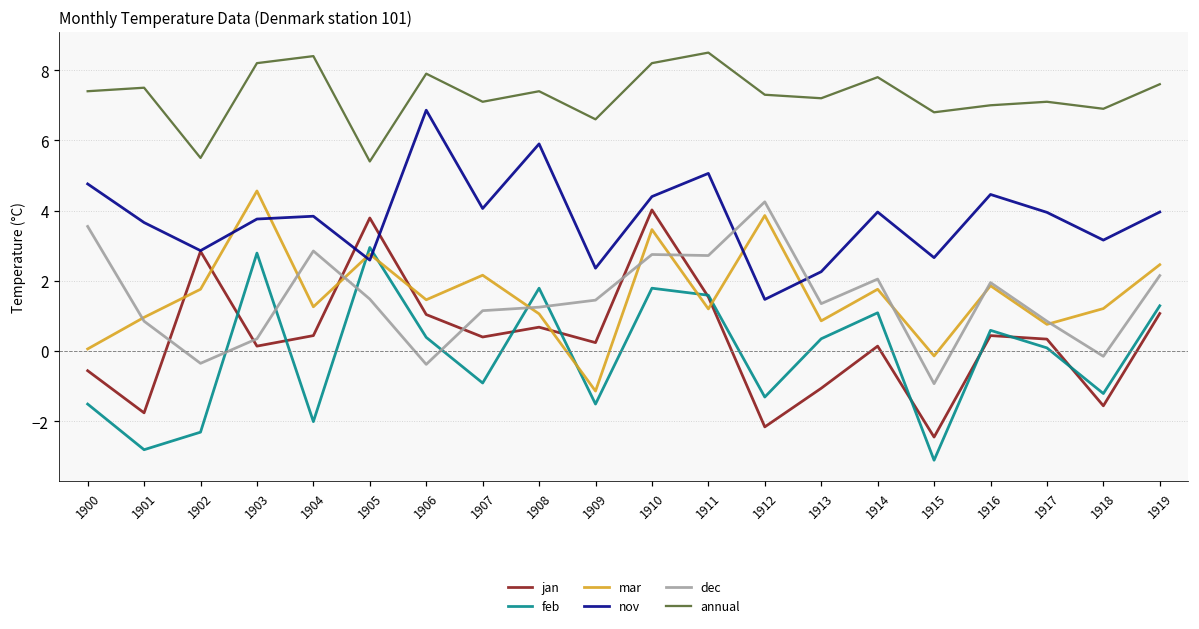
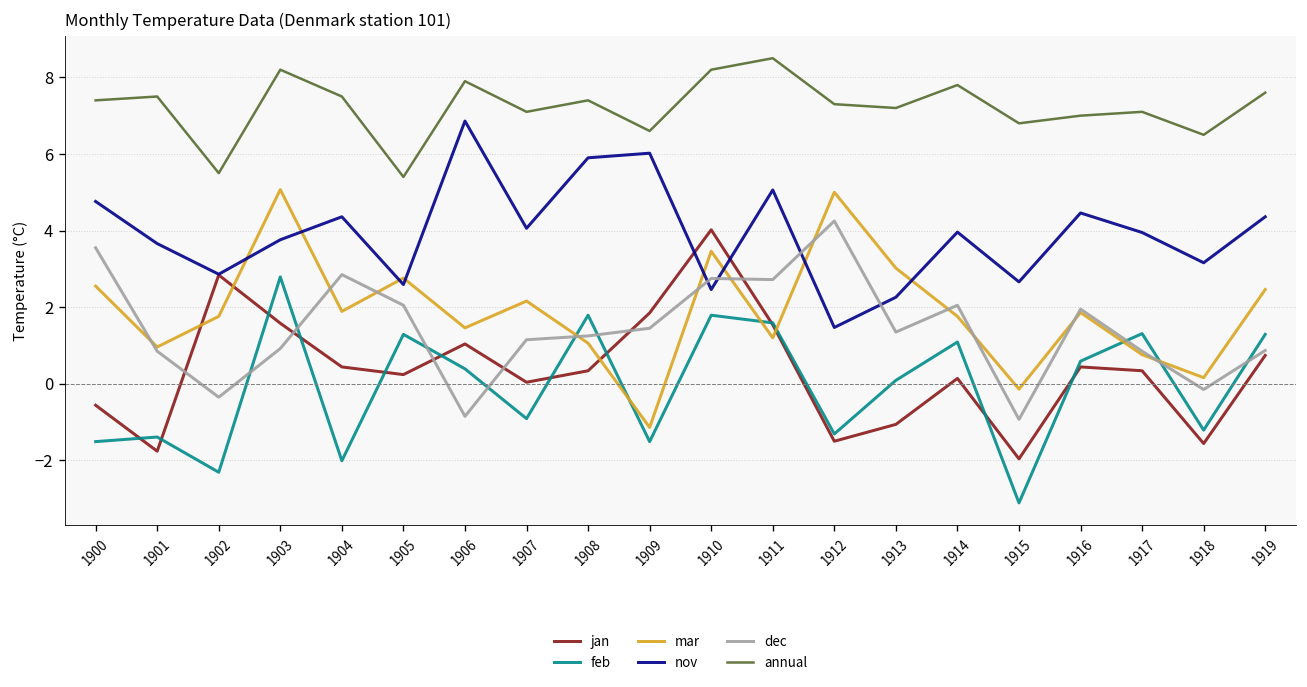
  {
    "jan": {
      "1900": -0.6,
      "1901": -1.8,
-     "1903": 0.1,
+     "1903": 1.6,
      "1904": 0.4,
-     "1905": 3.8,
+     "1905": 0.2,
      "1906": 1.0,
-     "1907": 0.4,
-     "1908": 0.7,
-     "1909": 0.2,
+     "1907": 0.0,
+     "1908": 0.3,
+     "1909": 1.9,
      "1910": 4.0,
-     "1912": -2.2,
+     "1912": -1.5,
      "1913": -1.1,
      "1914": 0.1,
-     "1915": -2.5,
+     "1915": -2.0,
      "1916": 0.4,
      "1917": 0.3,
      "1918": -1.6,
-     "1919": 1.1
+     "1919": 0.7
    },
    "feb": {
      "1900": -1.5,
-     "1901": -2.8,
+     "1901": -1.4,
      "1902": -2.3,
      "1903": 2.8,
      "1904": -2.0,
-     "1905": 3.0,
+     "1905": 1.3,
      "1906": 0.4,
      "1907": -0.9,
      "1908": 1.8,
      "1909": -1.5,
      "1910": 1.8,
      "1912": -1.3,
-     "1913": 0.4,
+     "1913": 0.1,
      "1914": 1.1,
      "1915": -3.1,
      "1916": 0.6,
-     "1917": 0.1,
+     "1917": 1.3,
      "1918": -1.2,
      "1919": 1.3
    },
    "mar": {
-     "1900": 0.1,
+     "1900": 2.6,
      "1901": 1.0,
      "1902": 1.8,
-     "1903": 4.6,
-     "1904": 1.3,
+     "1903": 5.1,
+     "1904": 1.9,
      "1905": 2.8,
      "1906": 1.5,
      "1907": 2.2,
      "1908": 1.1,
      "1909": -1.1,
      "1910": 3.5,
      "1911": 1.2,
-     "1912": 3.9,
-     "1913": 0.9,
+     "1912": 5.0,
+     "1913": 3.0,
      "1914": 1.8,
      "1915": -0.1,
      "1916": 1.9,
      "1917": 0.8,
-     "1918": 1.2,
+     "1918": 0.2,
      "1919": 2.5
    },
    "nov": {
      "1900": 4.8,
      "1901": 3.7,
      "1903": 3.8,
-     "1904": 3.8,
+     "1904": 4.4,
      "1905": 2.6,
      "1906": 6.9,
      "1907": 4.1,
      "1908": 5.9,
-     "1909": 2.4,
-     "1910": 4.4,
+     "1909": 6.0,
+     "1910": 2.5,
      "1911": 5.1,
      "1912": 1.5,
      "1913": 2.3,
      "1914": 4.0,
      "1915": 2.7,
      "1916": 4.5,
      "1917": 4.0,
      "1918": 3.2,
-     "1919": 4.0
+     "1919": 4.4
    },
    "dec": {
      "1900": 3.6,
      "1901": 0.9,
      "1902": -0.4,
-     "1903": 0.4,
+     "1903": 0.9,
      "1904": 2.9,
-     "1905": 1.5,
-     "1906": -0.4,
+     "1905": 2.1,
+     "1906": -0.9,
      "1907": 1.2,
      "1908": 1.3,
      "1909": 1.5,
      "1910": 2.8,
      "1911": 2.7,
      "1912": 4.3,
      "1913": 1.4,
      "1914": 2.1,
      "1915": -0.9,
      "1916": 2.0,
      "1917": 0.9,
      "1918": -0.2,
-     "1919": 2.2
+     "1919": 0.9
    },
    "annual": {
      "1900": 7.4,
      "1901": 7.5,
      "1902": 5.5,
      "1903": 8.2,
-     "1904": 8.4,
+     "1904": 7.5,
      "1905": 5.4,
      "1906": 7.9,
      "1907": 7.1,
      "1908": 7.4,
      "1909": 6.6,
      "1910": 8.2,
      "1911": 8.5,
      "1912": 7.3,
      "1913": 7.2,
      "1914": 7.8,
      "1915": 6.8,
      "1916": 7.0,
      "1917": 7.1,
-     "1918": 6.9,
+     "1918": 6.5,
      "1919": 7.6
    }
  }
